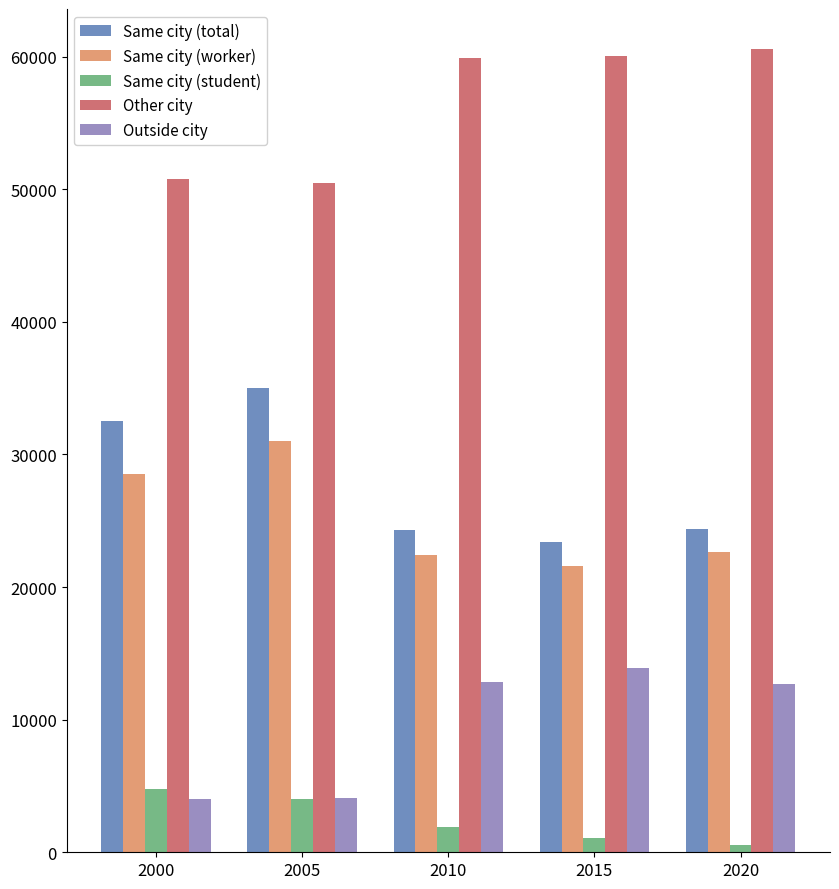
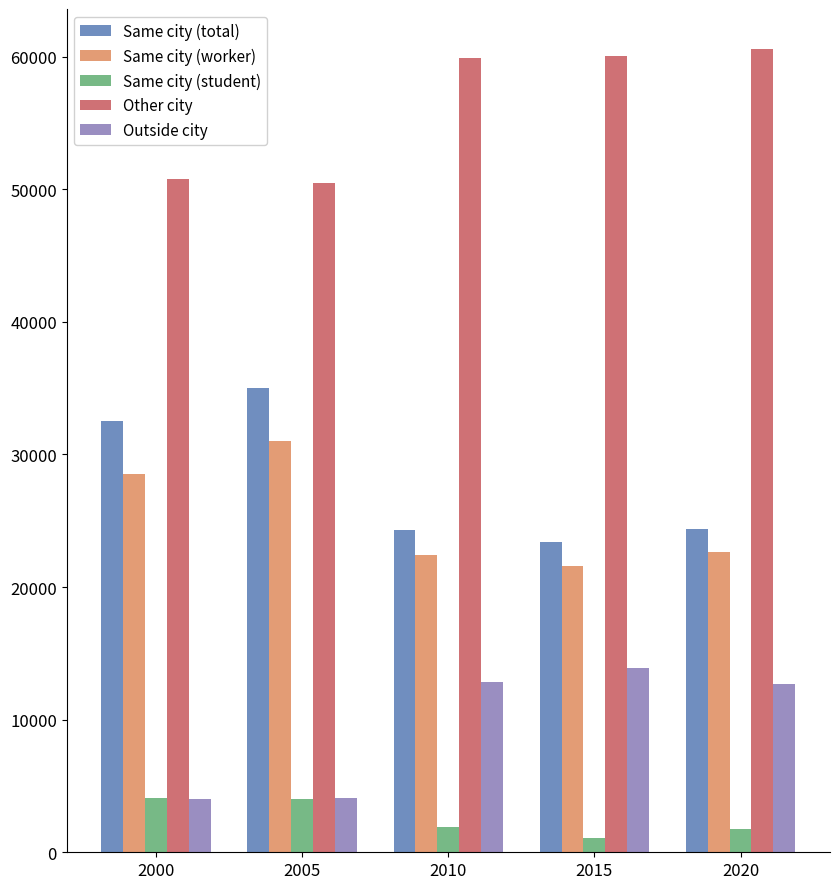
  {
    "Same city (student)": {
-     "2000": 4800,
+     "2000": 4100,
      "2005": 4000,
      "2010": 1900,
      "2015": 1100,
-     "2020": 500
+     "2020": 1800
    }
  }
